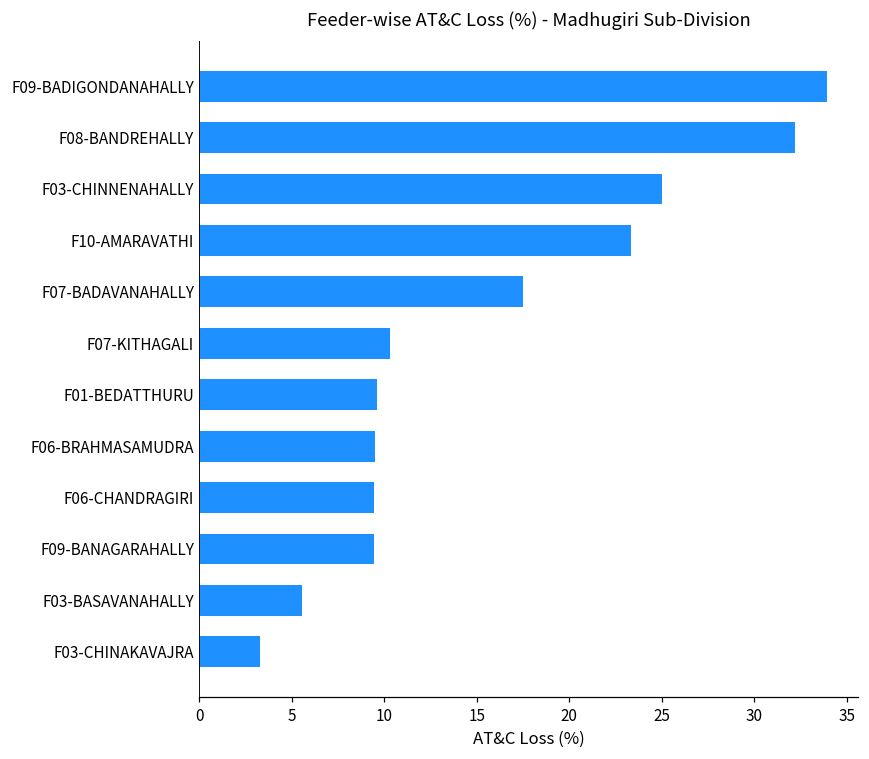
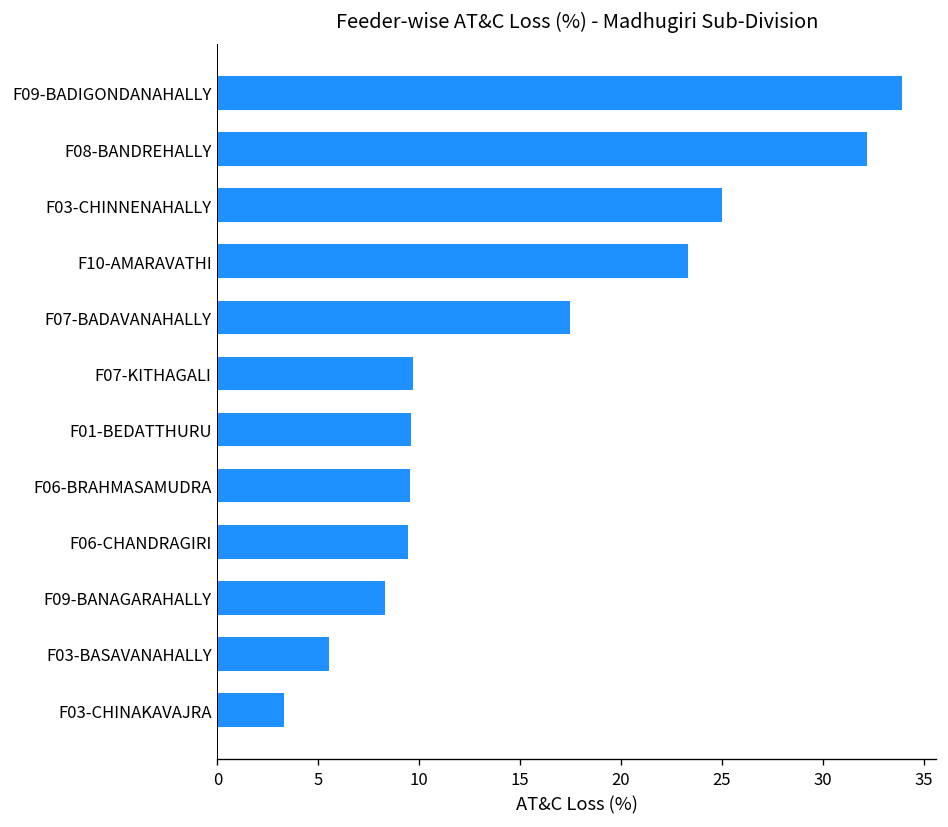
  {
    "F09-BADIGONDANAHALLY": 33.9,
    "F08-BANDREHALLY": 32.2,
    "F03-CHINNENAHALLY": 25.0,
    "F10-AMARAVATHI": 23.3,
    "F07-BADAVANAHALLY": 17.5,
-   "F07-KITHAGALI": 10.3,
+   "F07-KITHAGALI": 9.7,
    "F01-BEDATTHURU": 9.6,
    "F06-BRAHMASAMUDRA": 9.5,
    "F06-CHANDRAGIRI": 9.5,
-   "F09-BANAGARAHALLY": 9.5,
+   "F09-BANAGARAHALLY": 8.3,
    "F03-BASAVANAHALLY": 5.5,
    "F03-CHINAKAVAJRA": 3.3
  }
